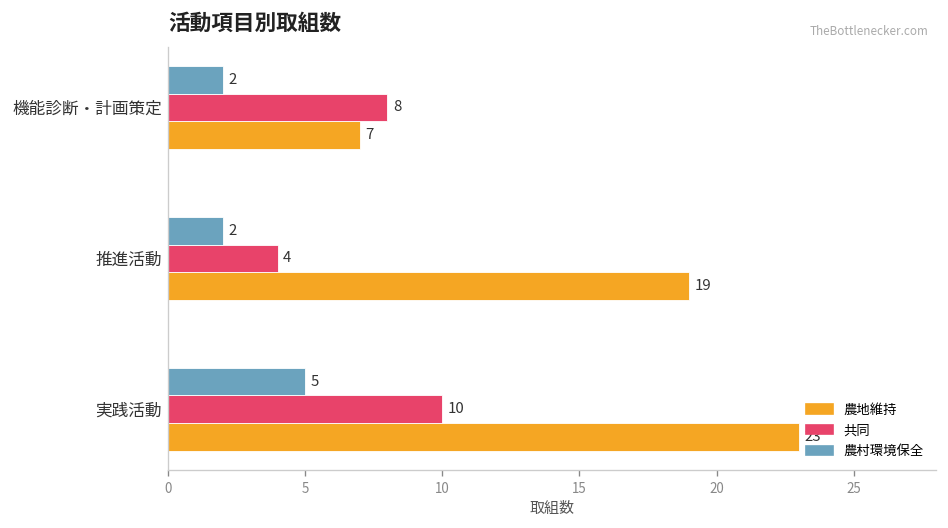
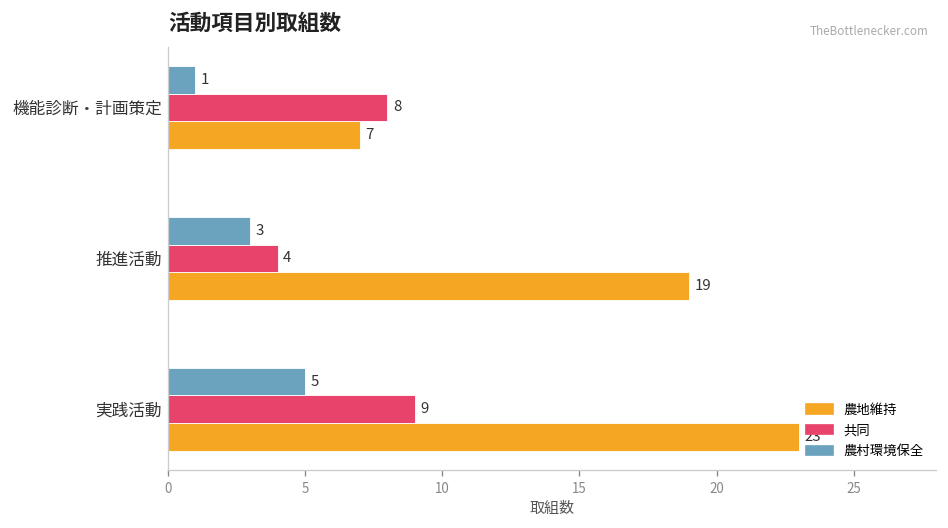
  {
    "農地維持": {
      "機能診断・計画策定": 7,
      "推進活動": 19,
      "実践活動": 23
    },
    "共同": {
      "機能診断・計画策定": 8,
      "推進活動": 4,
-     "実践活動": 10
+     "実践活動": 9
    },
    "農村環境保全": {
-     "機能診断・計画策定": 2,
-     "推進活動": 2,
+     "機能診断・計画策定": 1,
+     "推進活動": 3,
      "実践活動": 5
    }
  }
